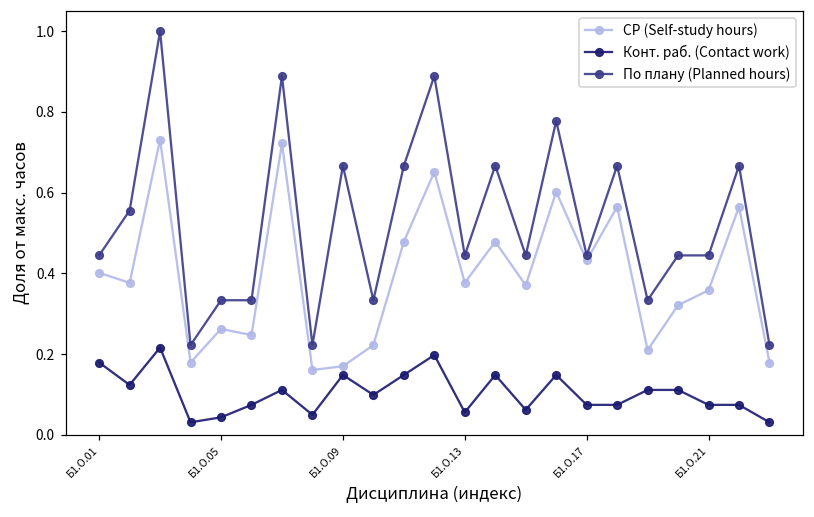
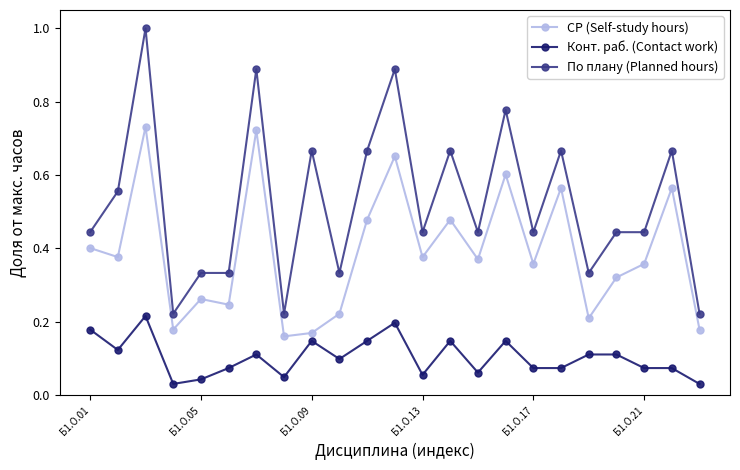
  {
    "СР (Self-study hours)": {
      "Б1.О.01": 0.40,
      "Б1.О.05": 0.26,
      "Б1.О.09": 0.17,
      "Б1.О.13": 0.38,
-     "Б1.О.17": 0.43,
+     "Б1.О.17": 0.36,
      "Б1.О.21": 0.36
    }
  }
